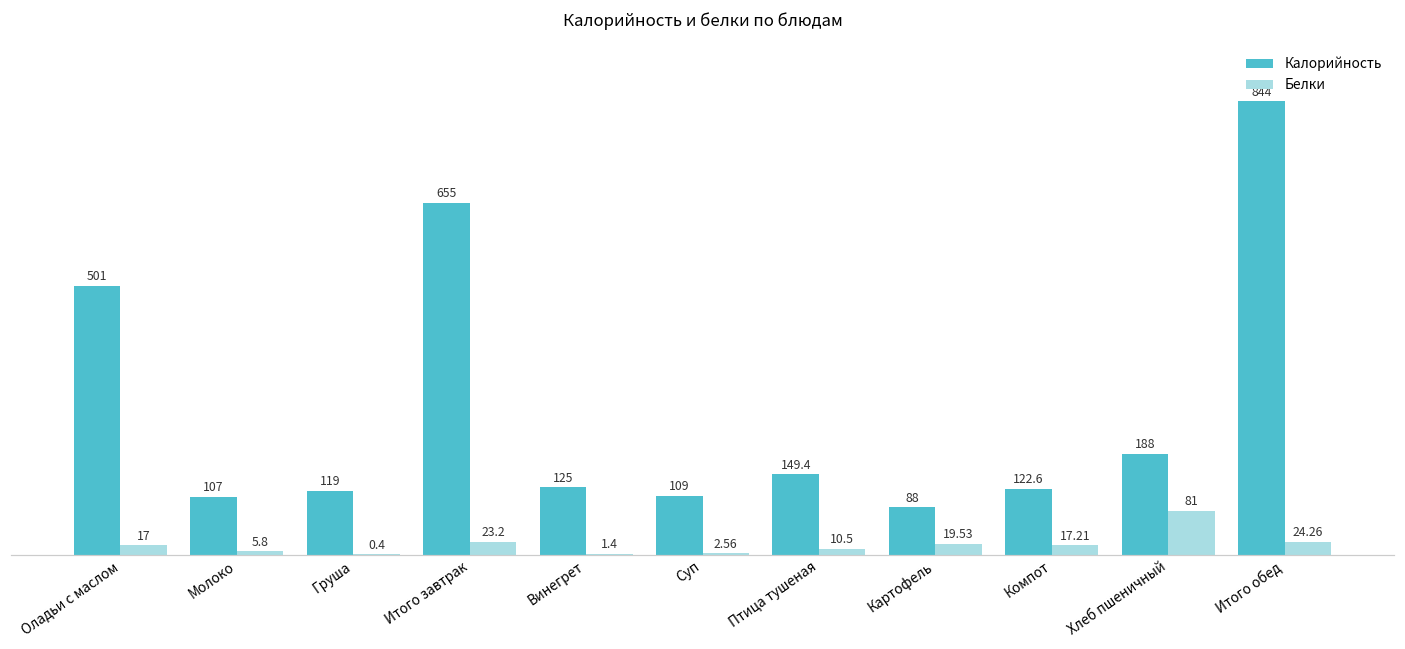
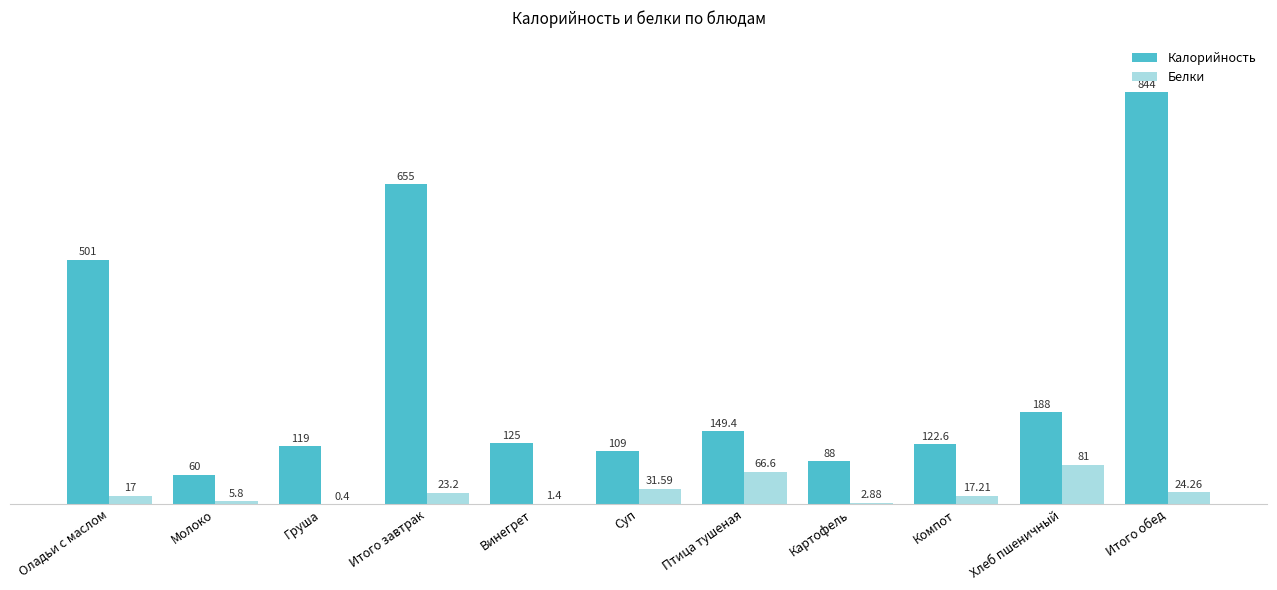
  {
    "Калорийность": {
      "Оладьи с маслом": 501,
-     "Молоко": 107,
+     "Молоко": 60,
      "Груша": 119,
      "Итого завтрак": 655,
      "Винегрет": 125,
      "Суп": 109,
      "Птица тушеная": 149.4,
      "Картофель": 88,
      "Компот": 122.6,
      "Хлеб пшеничный": 188,
      "Итого обед": 844
    },
    "Белки": {
      "Оладьи с маслом": 17,
      "Молоко": 5.8,
      "Груша": 0.4,
      "Итого завтрак": 23.2,
      "Винегрет": 1.4,
-     "Суп": 2.56,
-     "Птица тушеная": 10.5,
-     "Картофель": 19.53,
+     "Суп": 31.59,
+     "Птица тушеная": 66.6,
+     "Картофель": 2.88,
      "Компот": 17.21,
      "Хлеб пшеничный": 81,
      "Итого обед": 24.26
    }
  }
